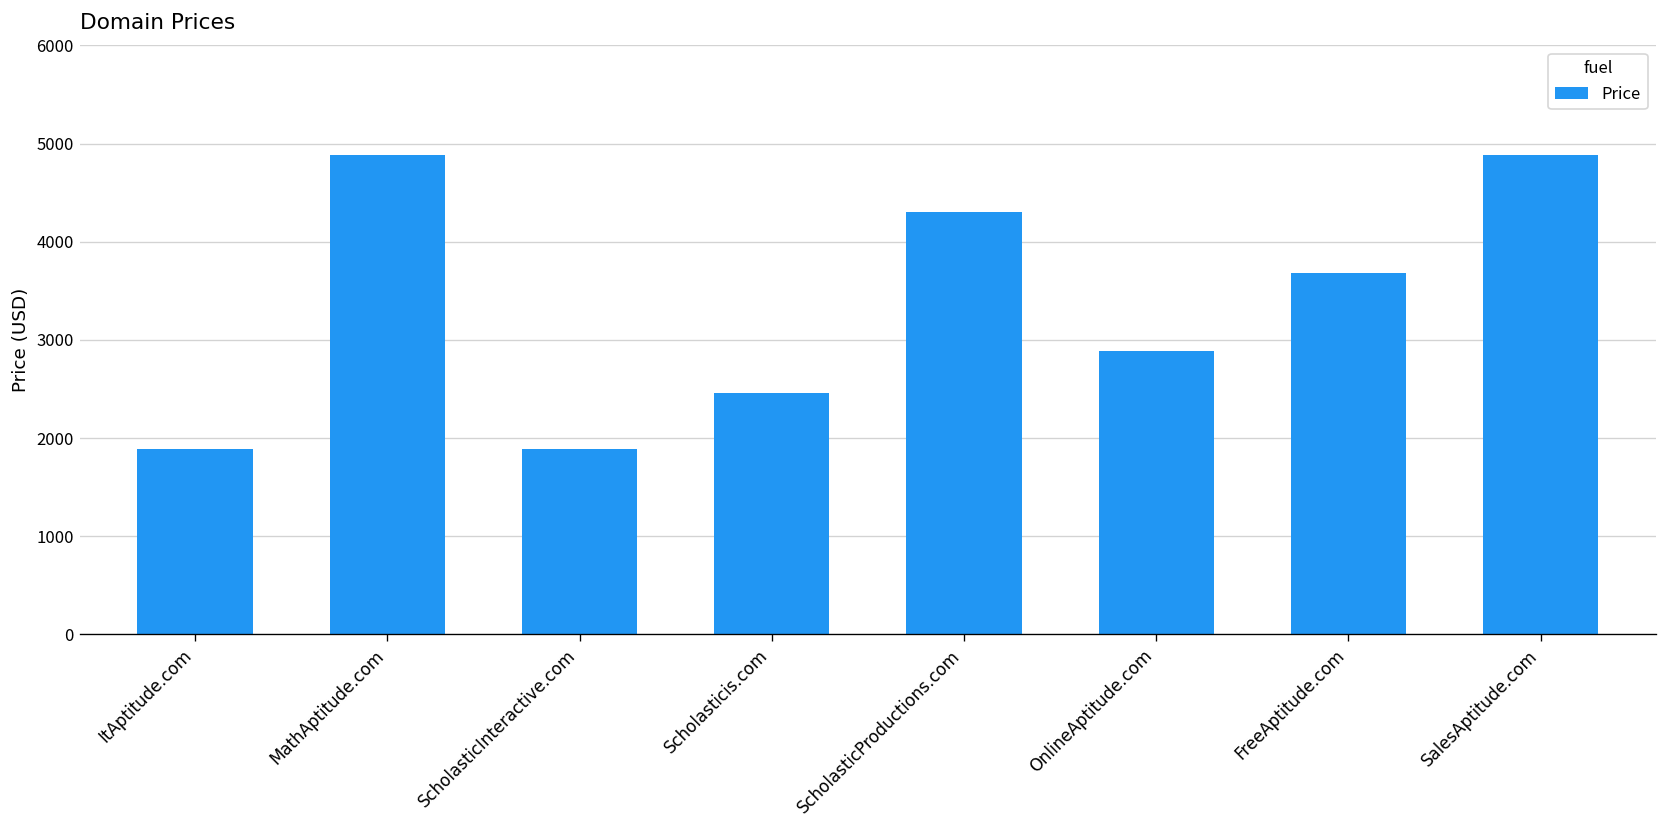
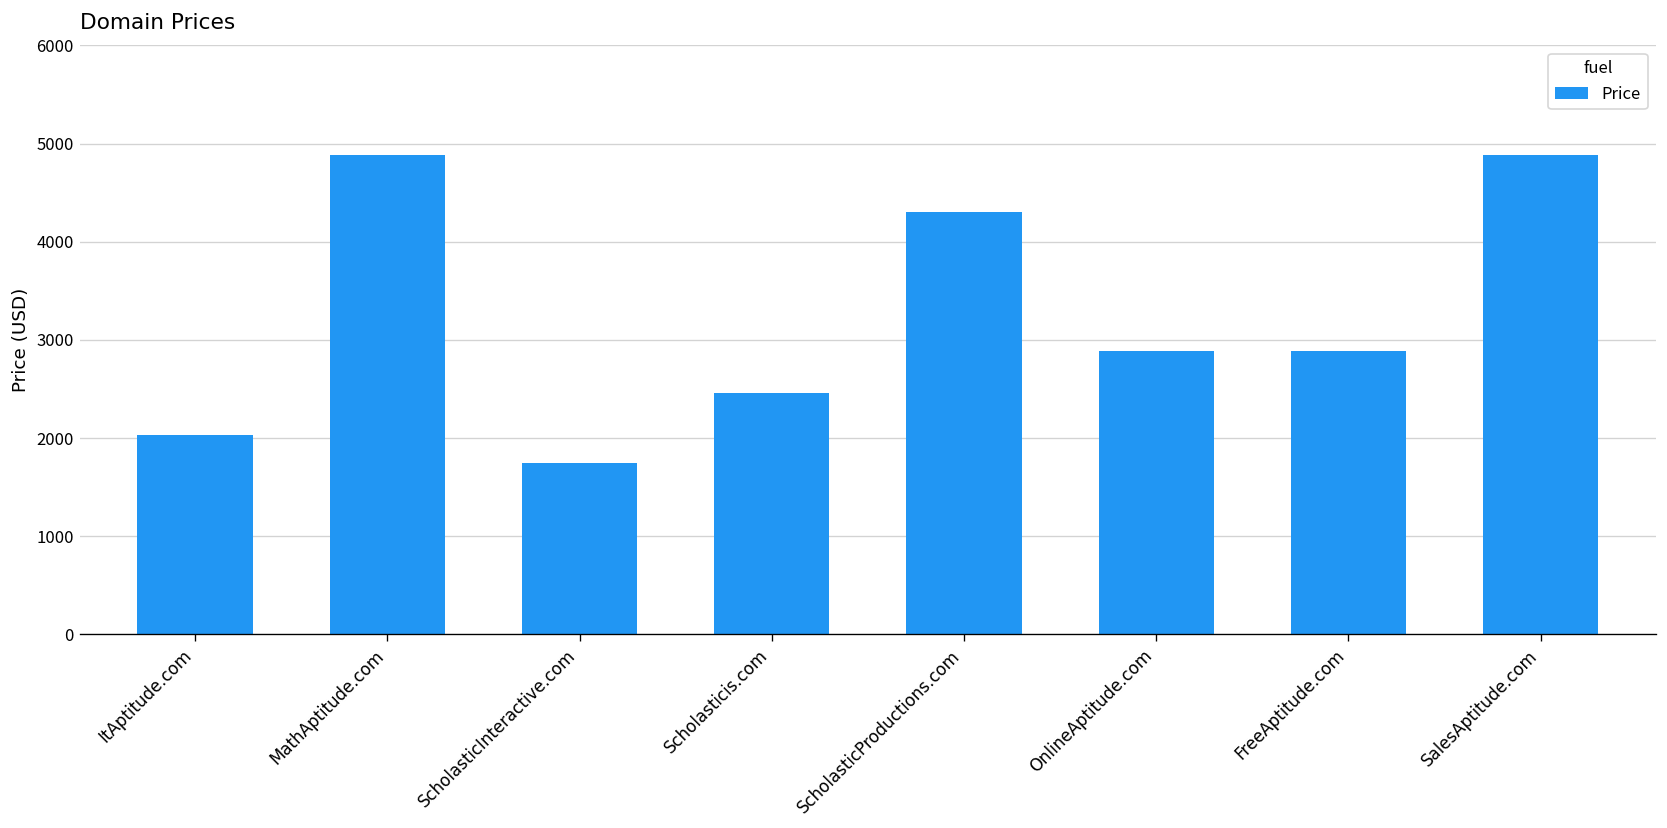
  {
-   "ItAptitude.com": 1900,
+   "ItAptitude.com": 2000,
    "MathAptitude.com": 4900,
-   "ScholasticInteractive.com": 1900,
+   "ScholasticInteractive.com": 1700,
    "Scholasticis.com": 2500,
    "ScholasticProductions.com": 4300,
    "OnlineAptitude.com": 2900,
-   "FreeAptitude.com": 3700,
+   "FreeAptitude.com": 2900,
    "SalesAptitude.com": 4900
  }
